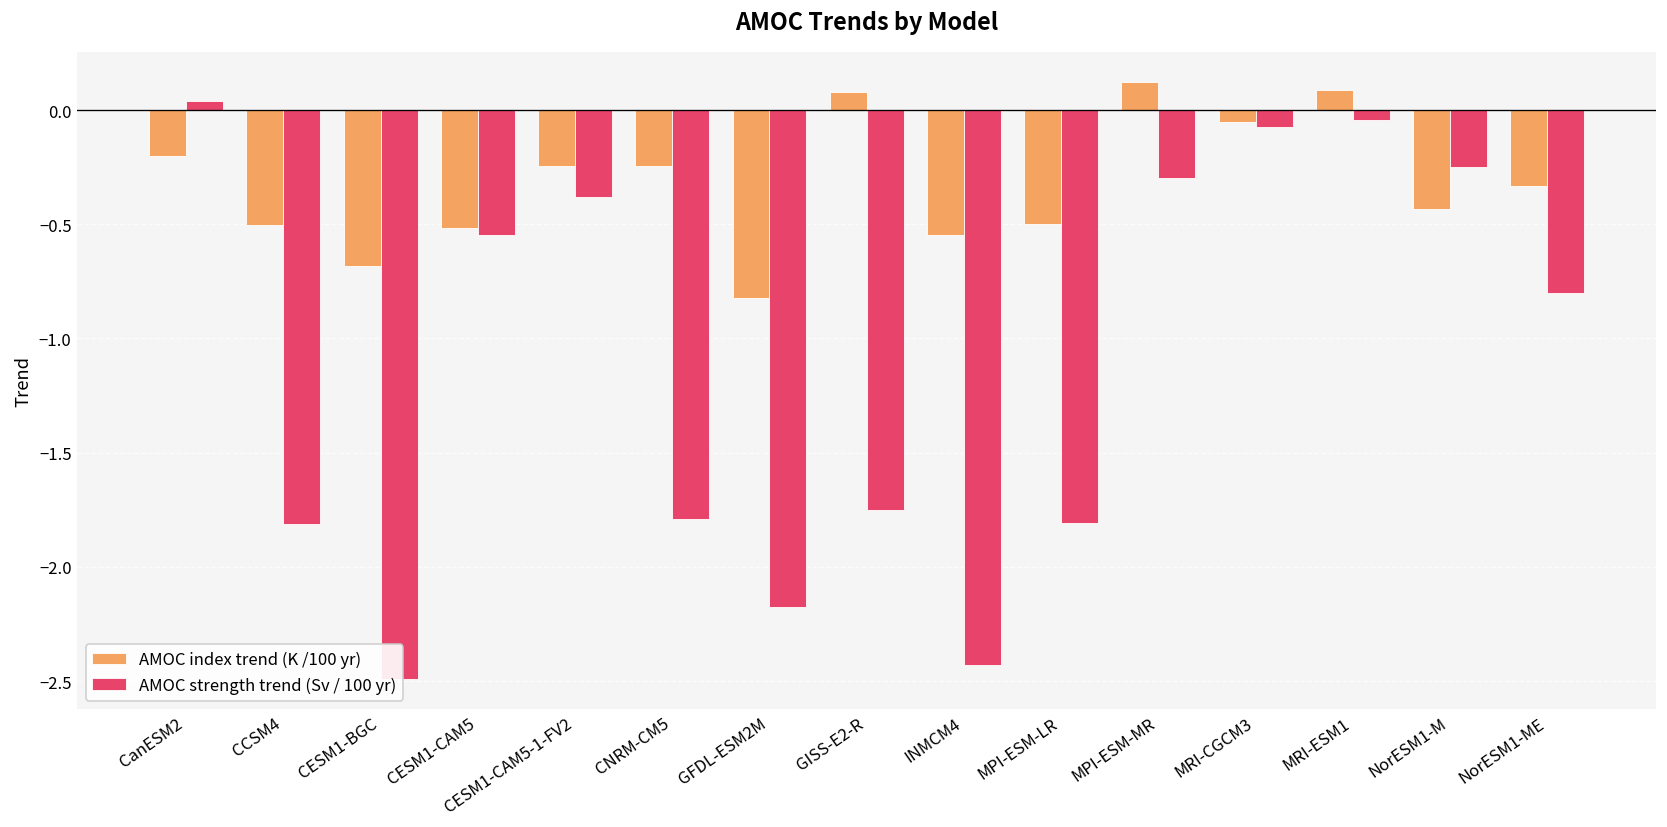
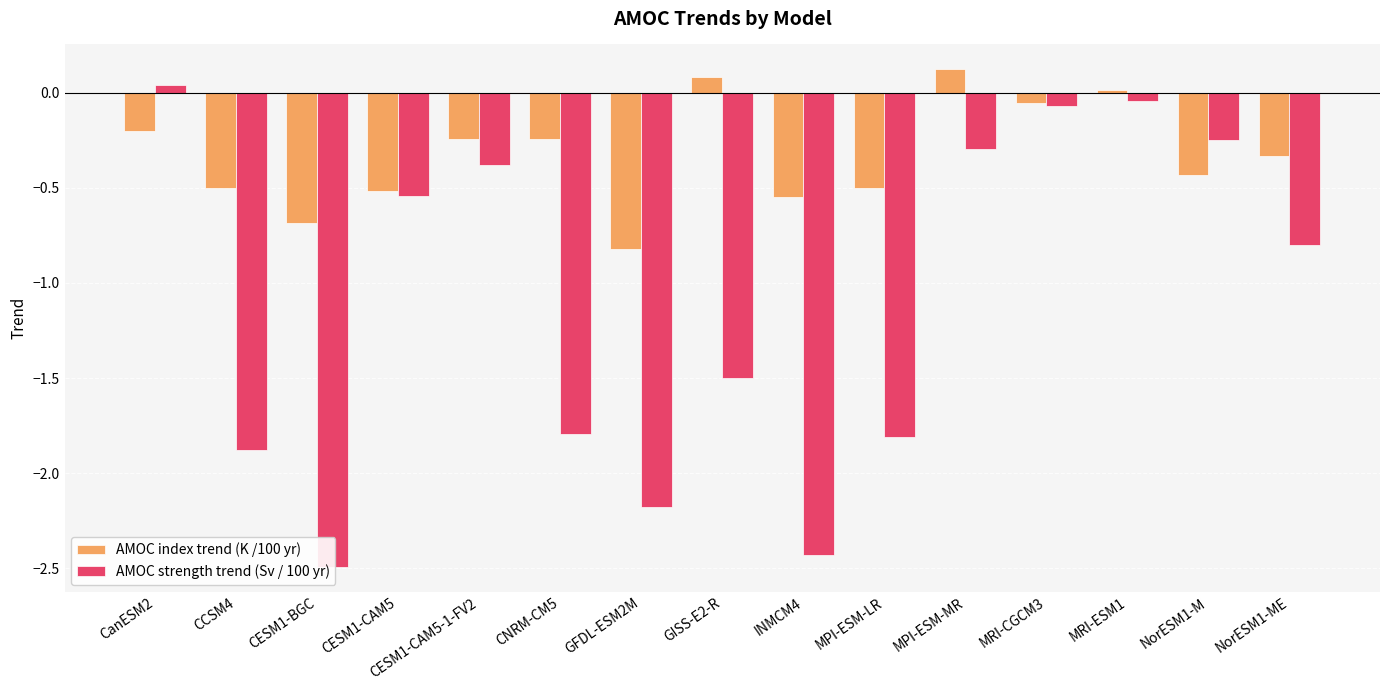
  {
    "AMOC index trend (K /100 yr)": {
      "CanESM2": -0.20,
      "CCSM4": -0.50,
      "CESM1-BGC": -0.68,
      "CESM1-CAM5": -0.52,
      "CESM1-CAM5-1-FV2": -0.25,
      "CNRM-CM5": -0.24,
      "GFDL-ESM2M": -0.82,
      "GISS-E2-R": 0.08,
      "INMCM4": -0.55,
      "MPI-ESM-LR": -0.50,
      "MPI-ESM-MR": 0.12,
      "MRI-CGCM3": -0.05,
-     "MRI-ESM1": 0.09,
+     "MRI-ESM1": 0.01,
      "NorESM1-M": -0.43,
      "NorESM1-ME": -0.33
    },
    "AMOC strength trend (Sv / 100 yr)": {
      "CanESM2": 0.04,
-     "CCSM4": -1.81,
+     "CCSM4": -1.88,
      "CESM1-CAM5": -0.55,
      "CESM1-CAM5-1-FV2": -0.38,
      "CNRM-CM5": -1.79,
      "GFDL-ESM2M": -2.18,
-     "GISS-E2-R": -1.75,
+     "GISS-E2-R": -1.50,
      "INMCM4": -2.43,
      "MPI-ESM-LR": -1.81,
      "MPI-ESM-MR": -0.30,
      "MRI-CGCM3": -0.07,
      "MRI-ESM1": -0.04,
      "NorESM1-M": -0.25,
      "NorESM1-ME": -0.80
    }
  }
